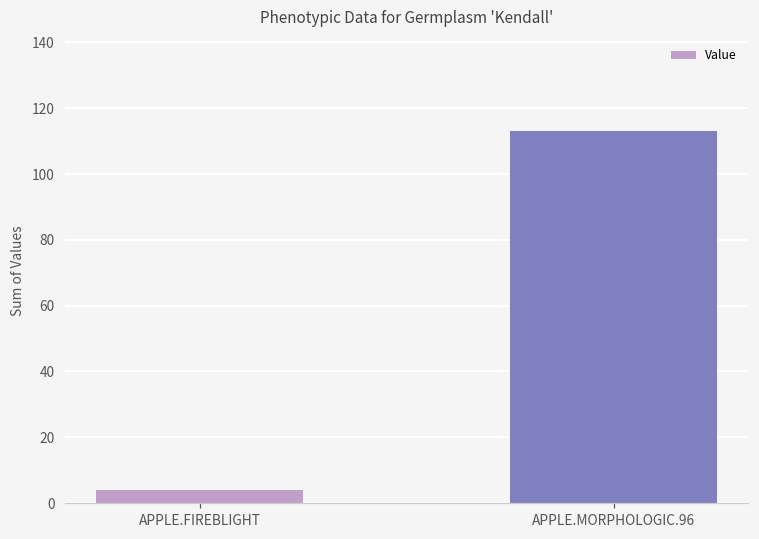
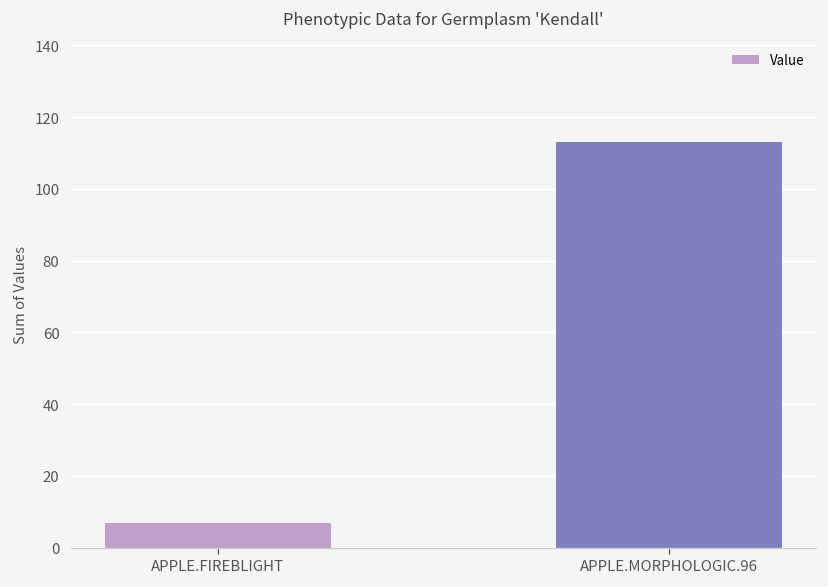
  {
-   "APPLE.FIREBLIGHT": 4,
+   "APPLE.FIREBLIGHT": 7,
    "APPLE.MORPHOLOGIC.96": 113
  }
